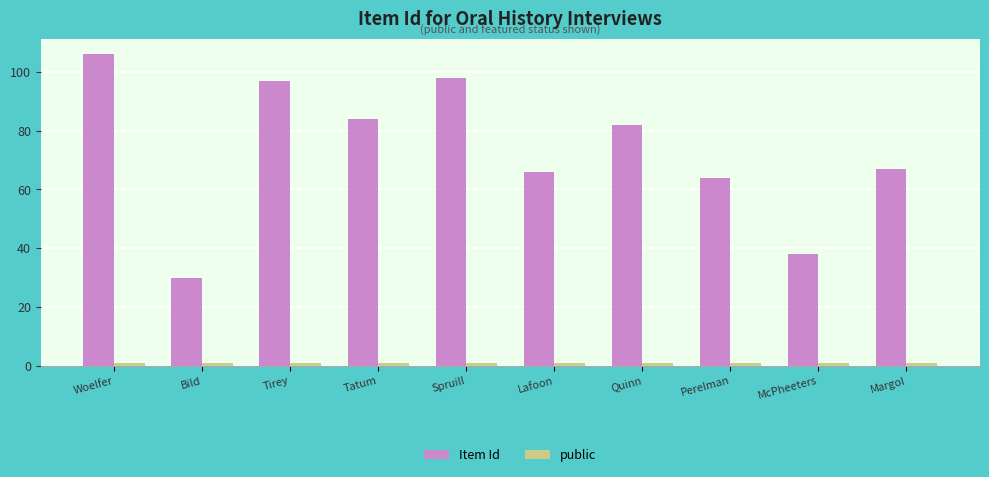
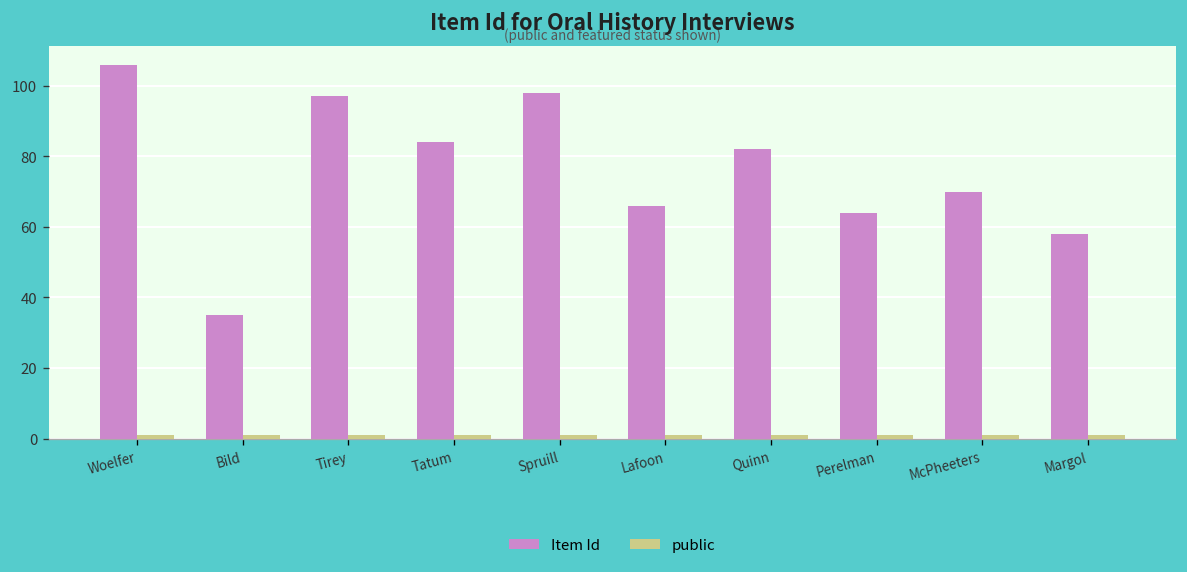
  {
    "Item Id": {
      "Woelfer": 106,
-     "Bild": 30,
+     "Bild": 35,
      "Tirey": 97,
      "Tatum": 84,
      "Spruill": 98,
      "Lafoon": 66,
      "Quinn": 82,
      "Perelman": 64,
-     "McPheeters": 38,
-     "Margol": 67
+     "McPheeters": 70,
+     "Margol": 58
    },
    "public": {
      "Woelfer": 1,
      "Bild": 1,
      "Tirey": 1,
      "Tatum": 1,
      "Spruill": 1,
      "Lafoon": 1,
      "Quinn": 1,
      "Perelman": 1,
      "McPheeters": 1,
      "Margol": 1
    }
  }
